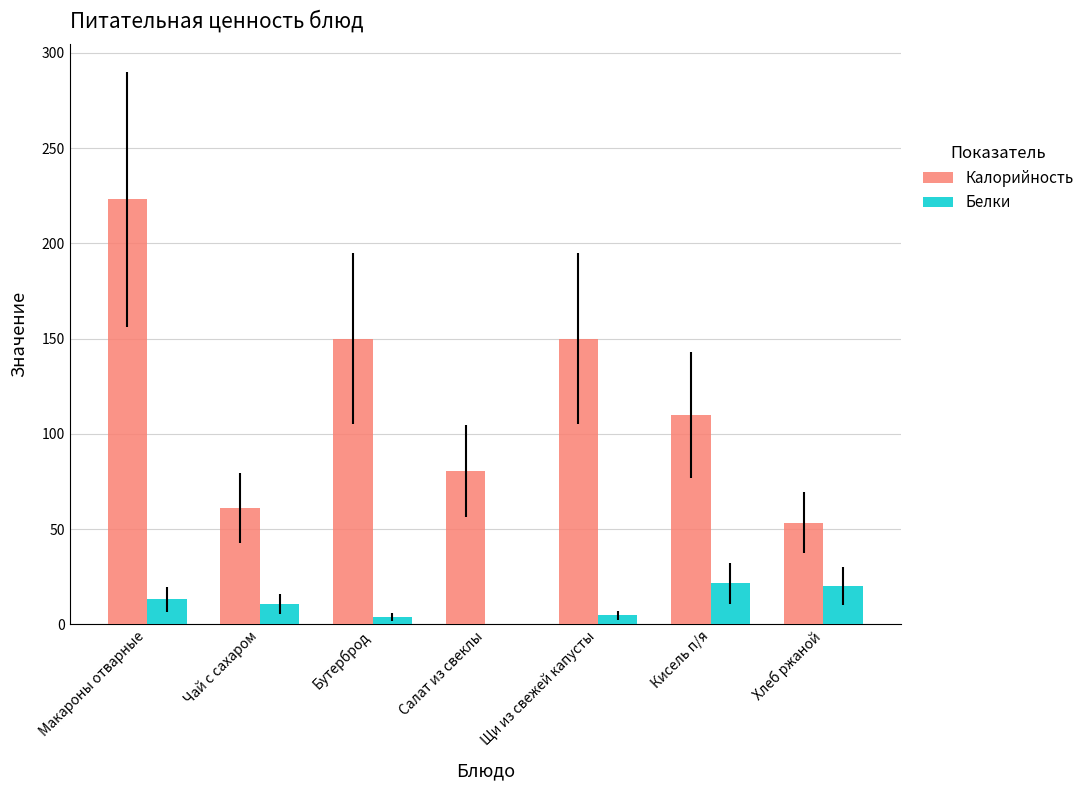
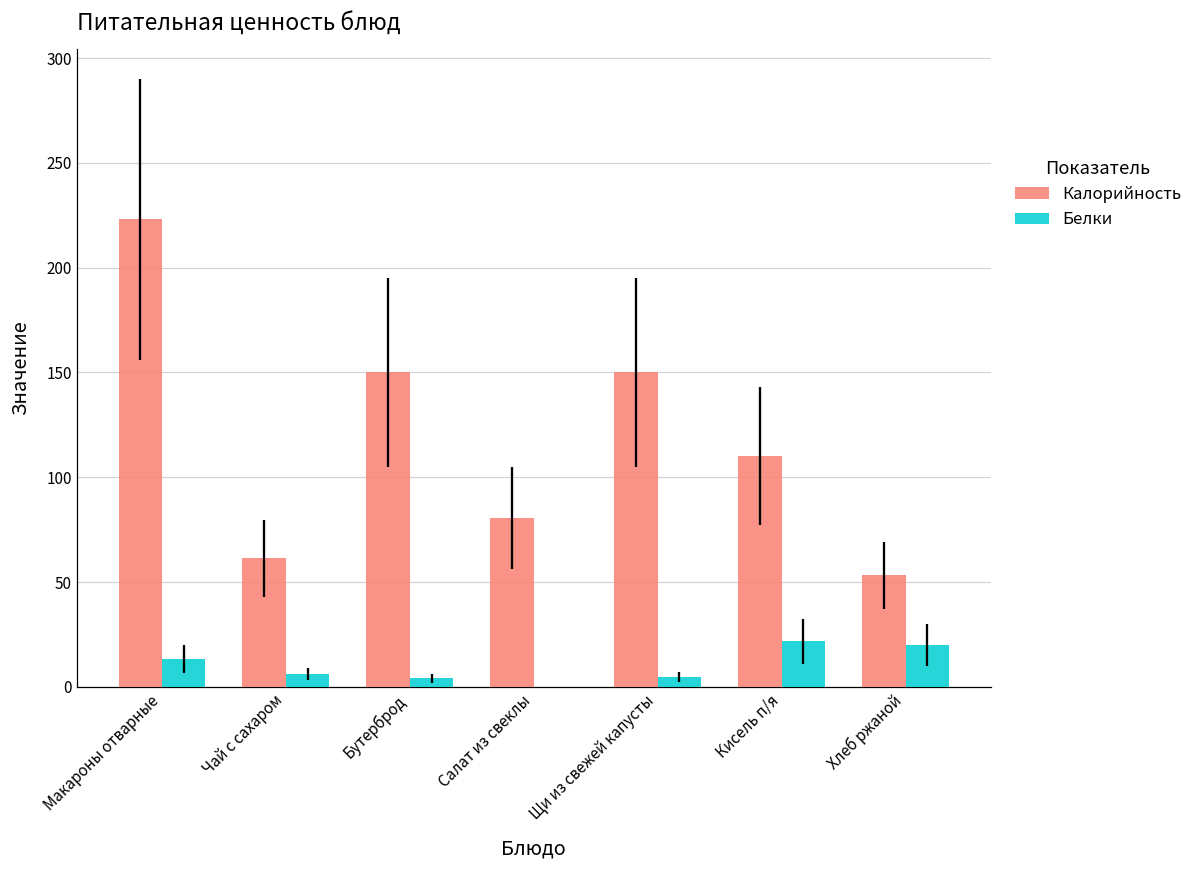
  {
    "Калорийность": {
      "Макароны отварные": 223,
      "Чай с сахаром": 61,
      "Бутерброд": 150,
      "Салат из свеклы": 81,
      "Щи из свежей капусты": 150,
      "Кисель п/я": 110,
      "Хлеб ржаной": 53
    },
    "Белки": {
      "Макароны отварные": 13,
-     "Чай с сахаром": 11,
+     "Чай с сахаром": 6,
      "Бутерброд": 4,
      "Салат из свеклы": 0,
      "Щи из свежей капусты": 5,
      "Кисель п/я": 22,
      "Хлеб ржаной": 20
    }
  }
